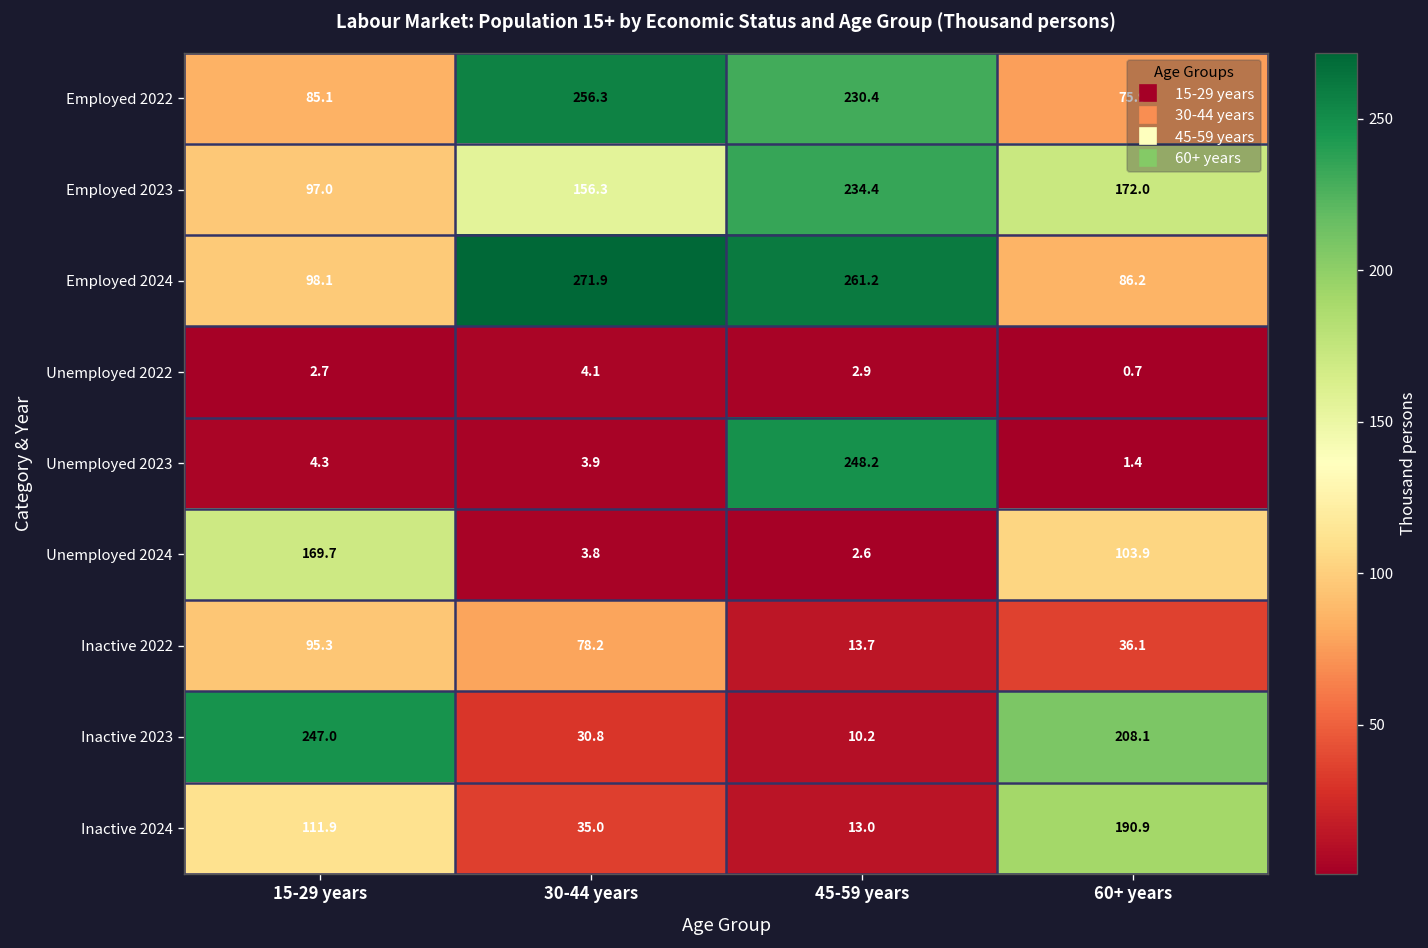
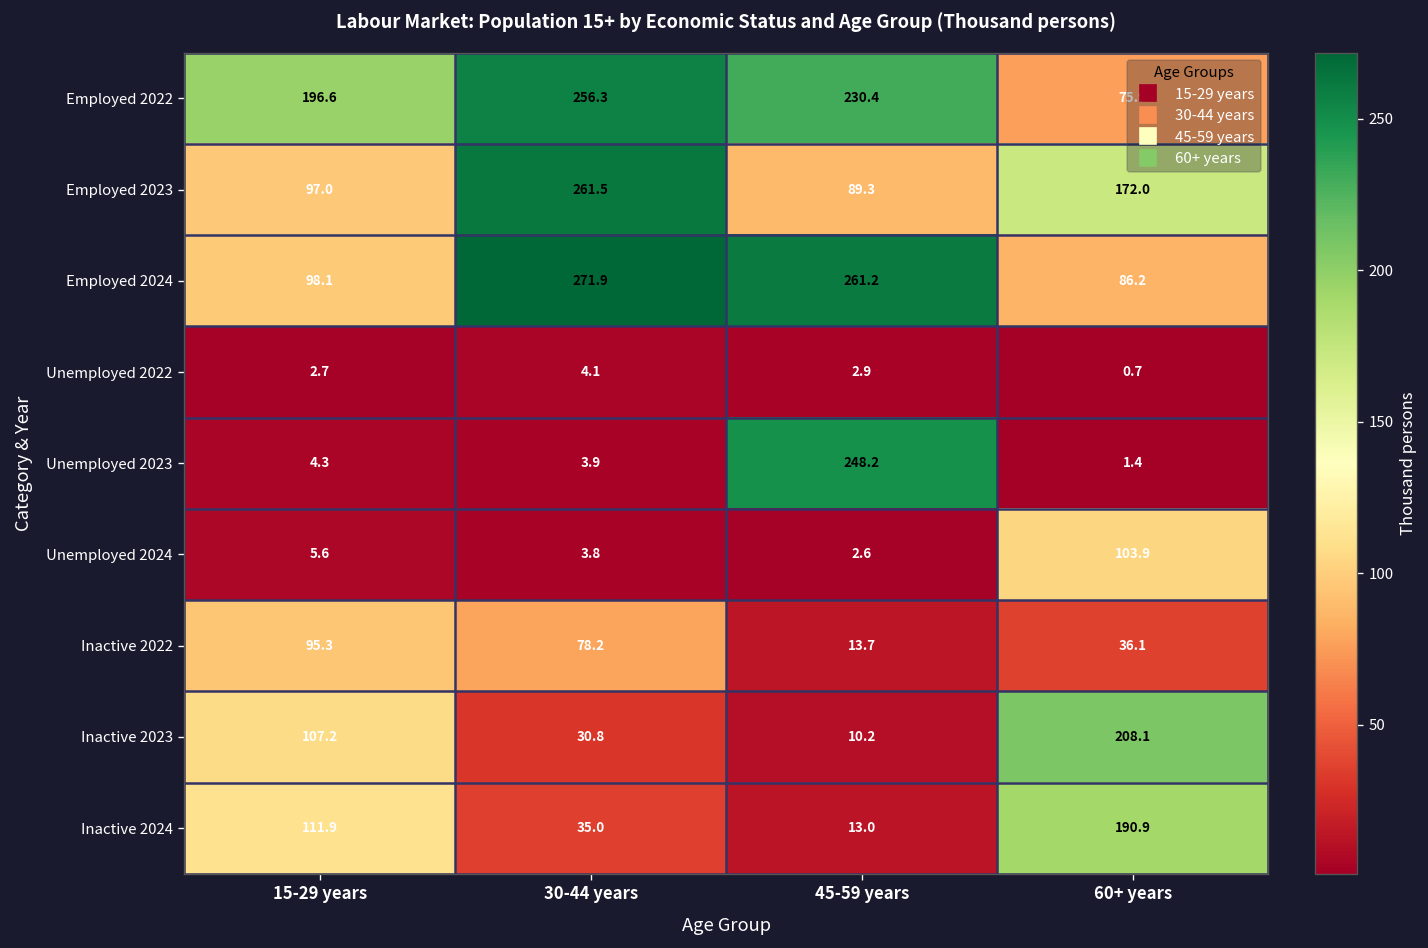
  {
    "Employed 2022": {
-     "15-29 years": 85.1,
+     "15-29 years": 196.6,
      "30-44 years": 256.3,
      "45-59 years": 230.4
    },
    "Employed 2023": {
      "15-29 years": 97.0,
-     "30-44 years": 156.3,
-     "45-59 years": 234.4,
+     "30-44 years": 261.5,
+     "45-59 years": 89.3,
      "60+ years": 172.0
    },
    "Employed 2024": {
      "15-29 years": 98.1,
      "30-44 years": 271.9,
      "45-59 years": 261.2,
      "60+ years": 86.2
    },
    "Unemployed 2022": {
      "15-29 years": 2.7,
      "30-44 years": 4.1,
      "45-59 years": 2.9,
      "60+ years": 0.7
    },
    "Unemployed 2023": {
      "15-29 years": 4.3,
      "30-44 years": 3.9,
      "45-59 years": 248.2,
      "60+ years": 1.4
    },
    "Unemployed 2024": {
-     "15-29 years": 169.7,
+     "15-29 years": 5.6,
      "30-44 years": 3.8,
      "45-59 years": 2.6,
      "60+ years": 103.9
    },
    "Inactive 2022": {
      "15-29 years": 95.3,
      "30-44 years": 78.2,
      "45-59 years": 13.7,
      "60+ years": 36.1
    },
    "Inactive 2023": {
-     "15-29 years": 247.0,
+     "15-29 years": 107.2,
      "30-44 years": 30.8,
      "45-59 years": 10.2,
      "60+ years": 208.1
    },
    "Inactive 2024": {
      "15-29 years": 111.9,
      "30-44 years": 35.0,
      "45-59 years": 13.0,
      "60+ years": 190.9
    }
  }
